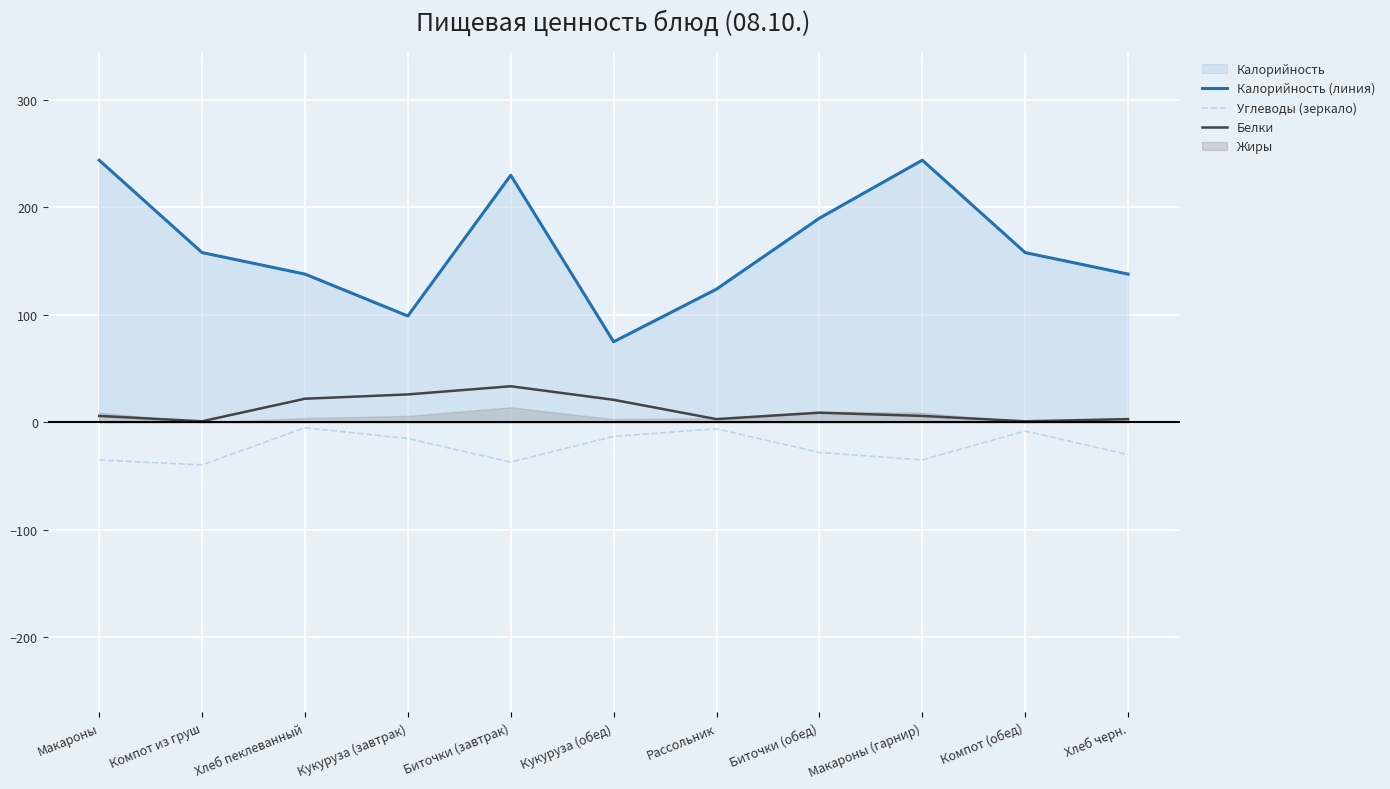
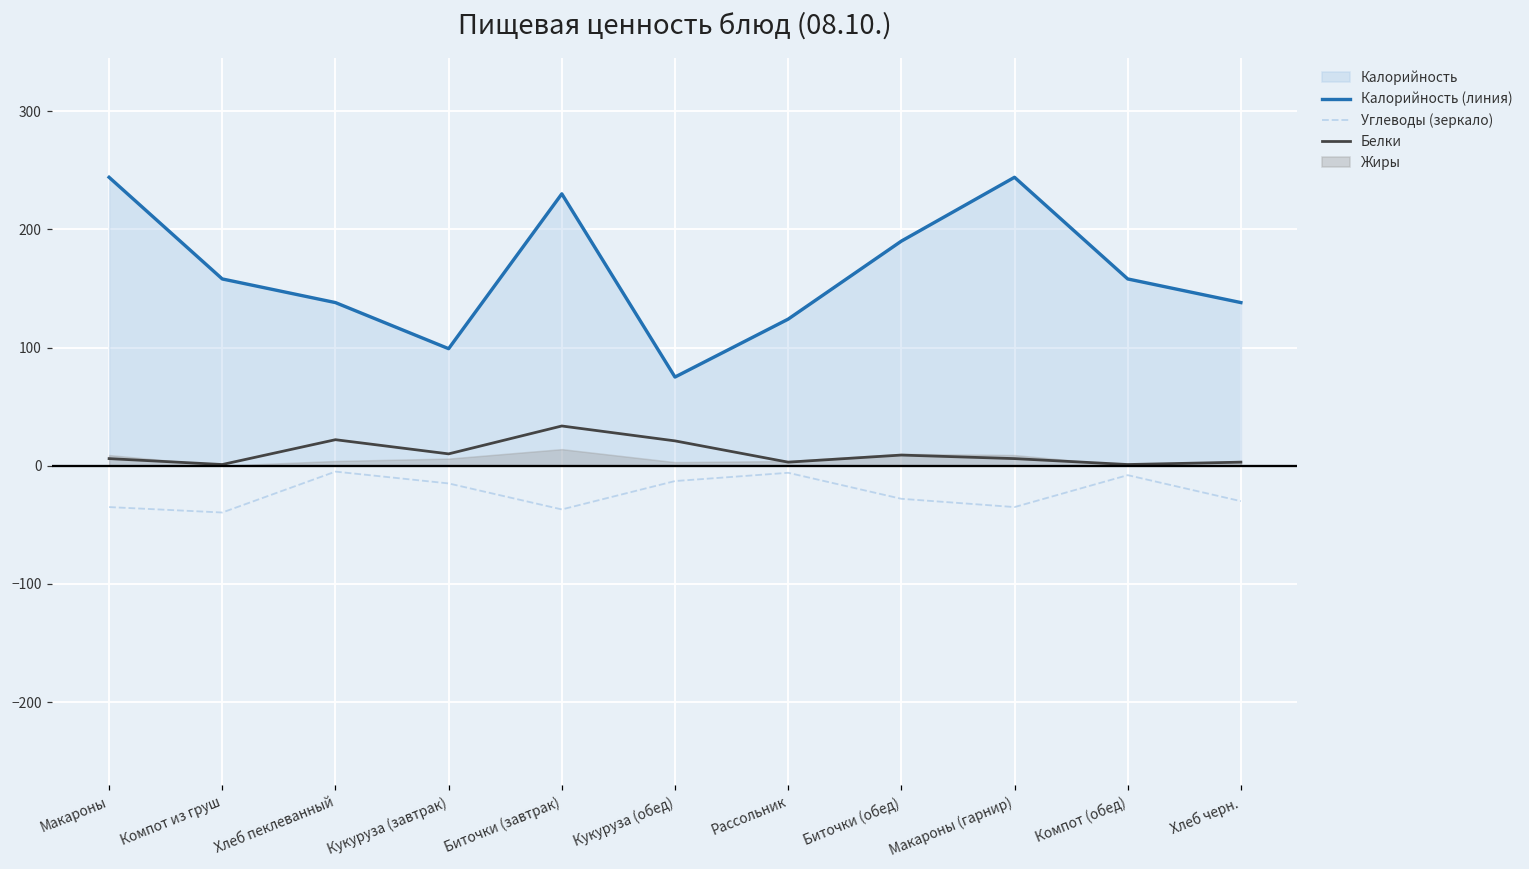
  {
    "Белки": {
      "Макароны": 6,
      "Хлеб пеклеванный": 22,
-     "Кукуруза (завтрак)": 26,
+     "Кукуруза (завтрак)": 10,
      "Биточки (завтрак)": 34,
      "Кукуруза (обед)": 21,
      "Макароны (гарнир)": 6
    }
  }
